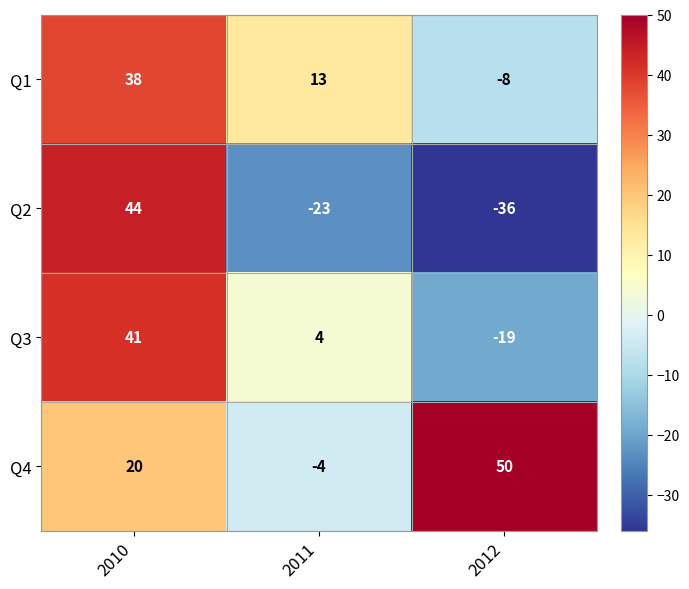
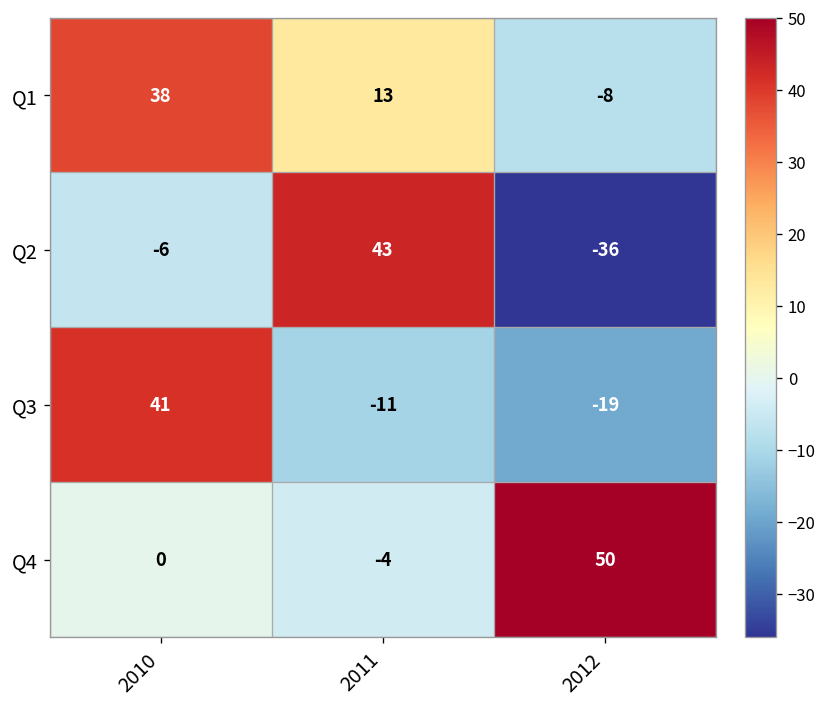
  {
    "Q1": {
      "2010": 38,
      "2011": 13,
      "2012": -8
    },
    "Q2": {
-     "2010": 44,
-     "2011": -23,
+     "2010": -6,
+     "2011": 43,
      "2012": -36
    },
    "Q3": {
      "2010": 41,
-     "2011": 4,
+     "2011": -11,
      "2012": -19
    },
    "Q4": {
-     "2010": 20,
+     "2010": 0,
      "2011": -4,
      "2012": 50
    }
  }
